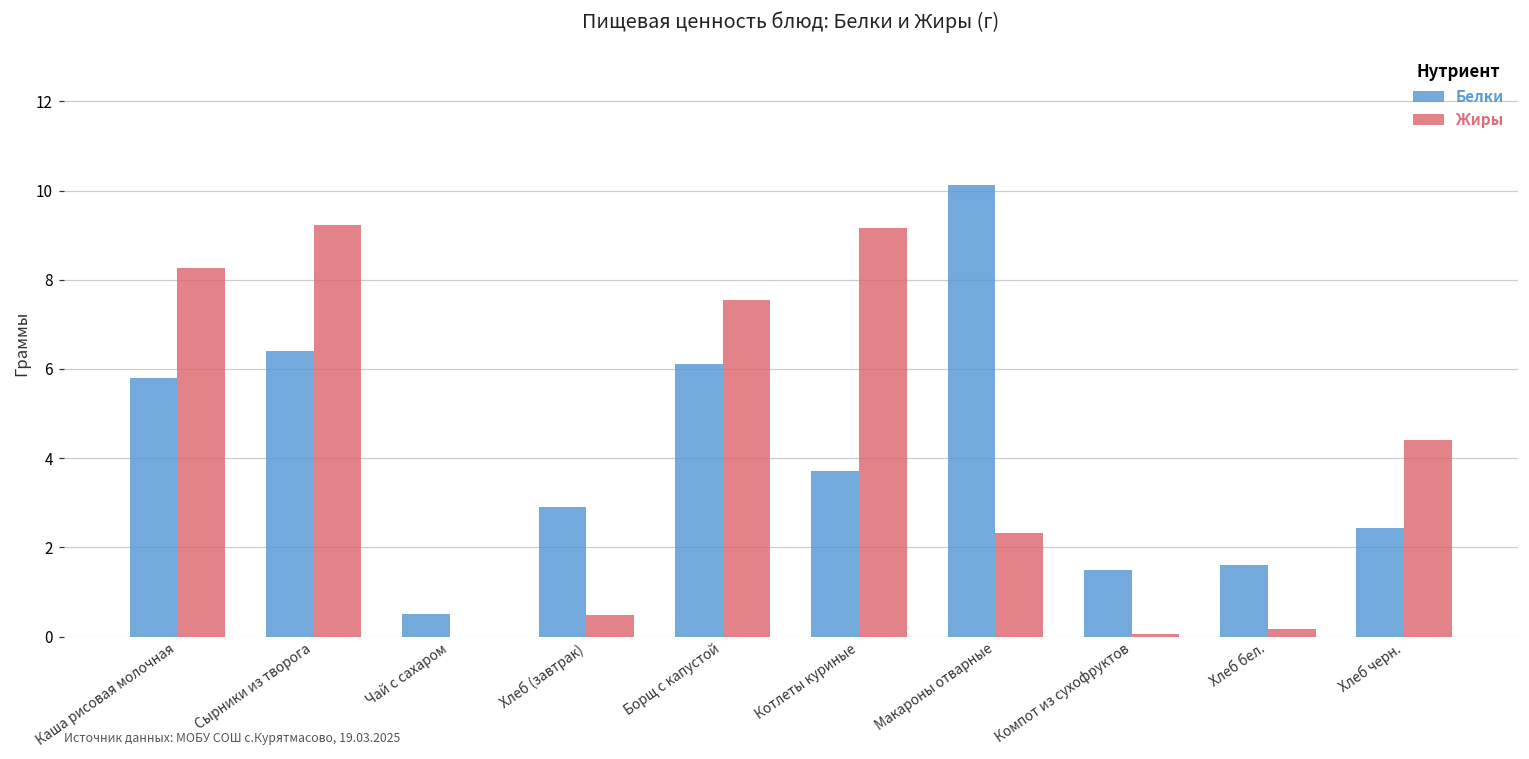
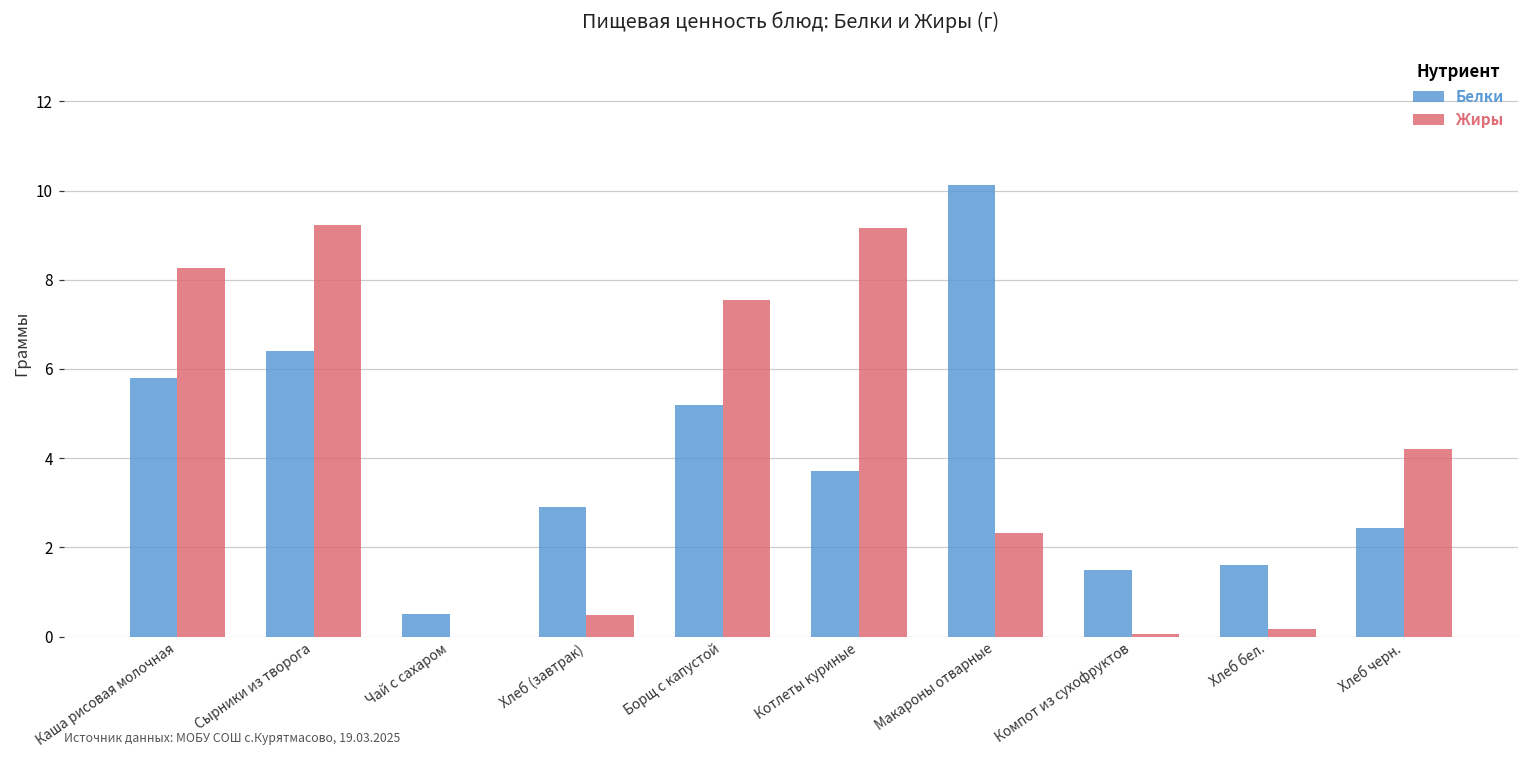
  {
    "Белки": {
      "Каша рисовая молочная": 5.8,
      "Сырники из творога": 6.4,
      "Чай с сахаром": 0.5,
      "Хлеб (завтрак)": 2.9,
-     "Борщ с капустой": 6.1,
+     "Борщ с капустой": 5.2,
      "Котлеты куриные": 3.7,
      "Макароны отварные": 10.1,
      "Компот из сухофруктов": 1.5,
      "Хлеб бел.": 1.6,
      "Хлеб черн.": 2.4
    },
    "Жиры": {
      "Каша рисовая молочная": 8.3,
      "Сырники из творога": 9.2,
      "Чай с сахаром": 0.0,
      "Хлеб (завтрак)": 0.5,
      "Борщ с капустой": 7.6,
      "Котлеты куриные": 9.2,
      "Макароны отварные": 2.3,
      "Хлеб бел.": 0.2,
-     "Хлеб черн.": 4.4
+     "Хлеб черн.": 4.2
    }
  }
